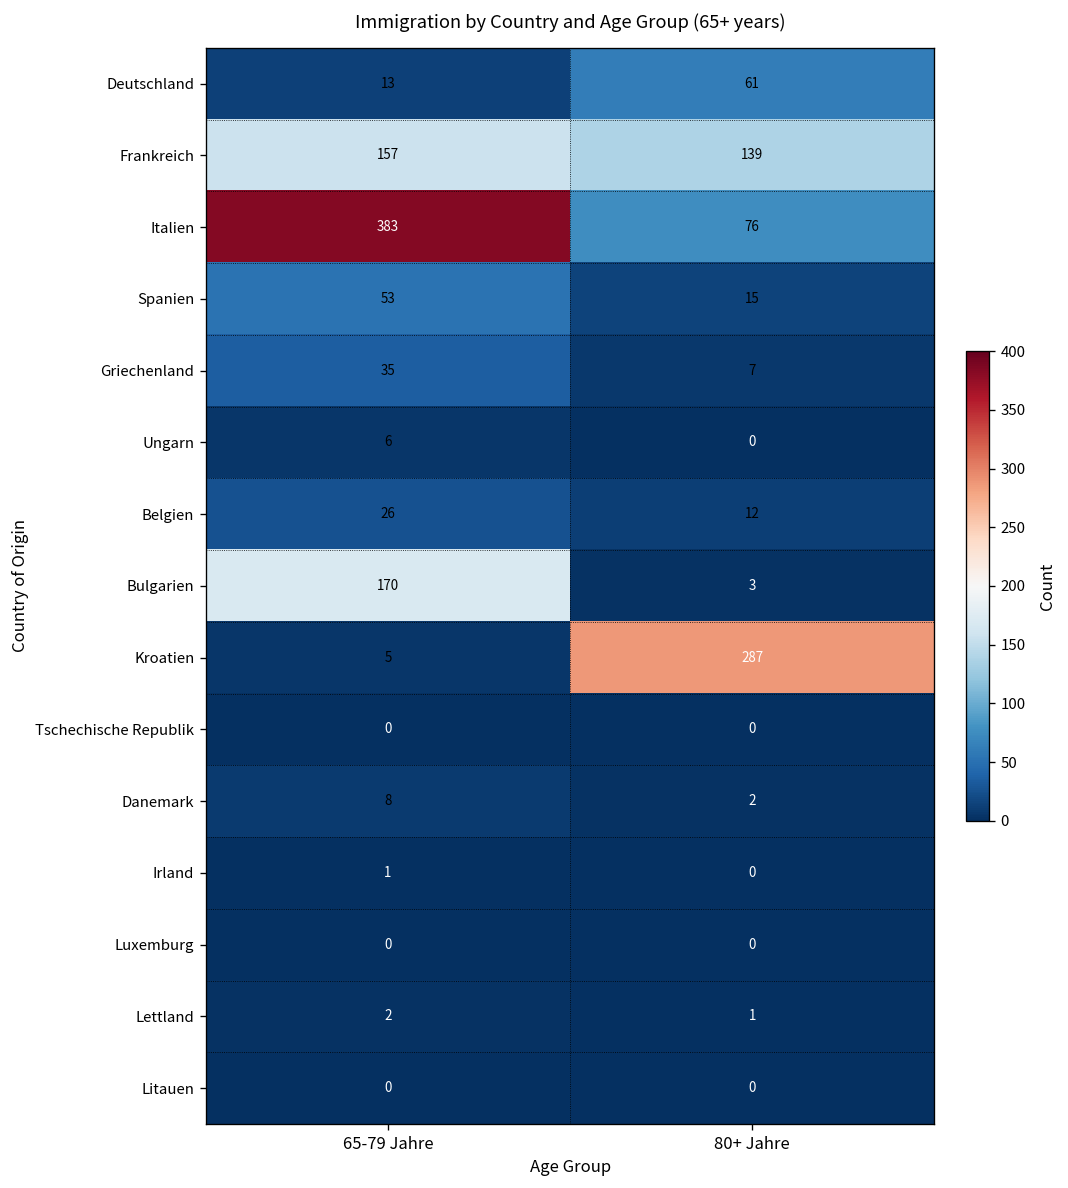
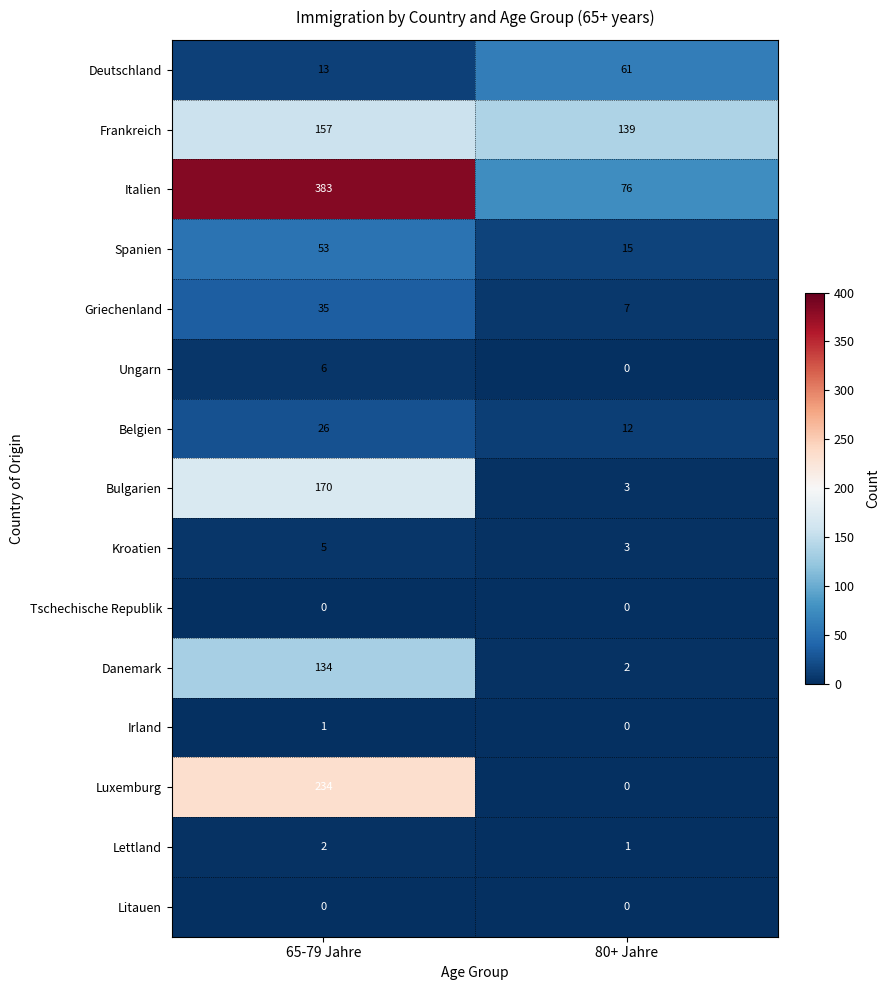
  {
    "Deutschland": {
      "65-79 Jahre": 13,
      "80+ Jahre": 61
    },
    "Frankreich": {
      "65-79 Jahre": 157,
      "80+ Jahre": 139
    },
    "Italien": {
      "65-79 Jahre": 383,
      "80+ Jahre": 76
    },
    "Spanien": {
      "65-79 Jahre": 53,
      "80+ Jahre": 15
    },
    "Griechenland": {
      "65-79 Jahre": 35,
      "80+ Jahre": 7
    },
    "Ungarn": {
      "65-79 Jahre": 6,
      "80+ Jahre": 0
    },
    "Belgien": {
      "65-79 Jahre": 26,
      "80+ Jahre": 12
    },
    "Bulgarien": {
      "65-79 Jahre": 170,
      "80+ Jahre": 3
    },
    "Kroatien": {
      "65-79 Jahre": 5,
-     "80+ Jahre": 287
+     "80+ Jahre": 3
    },
    "Tschechische Republik": {
      "65-79 Jahre": 0,
      "80+ Jahre": 0
    },
    "Danemark": {
-     "65-79 Jahre": 8,
+     "65-79 Jahre": 134,
      "80+ Jahre": 2
    },
    "Irland": {
      "65-79 Jahre": 1,
      "80+ Jahre": 0
    },
    "Luxemburg": {
-     "65-79 Jahre": 0,
+     "65-79 Jahre": 234,
      "80+ Jahre": 0
    },
    "Lettland": {
      "65-79 Jahre": 2,
      "80+ Jahre": 1
    },
    "Litauen": {
      "65-79 Jahre": 0,
      "80+ Jahre": 0
    }
  }
